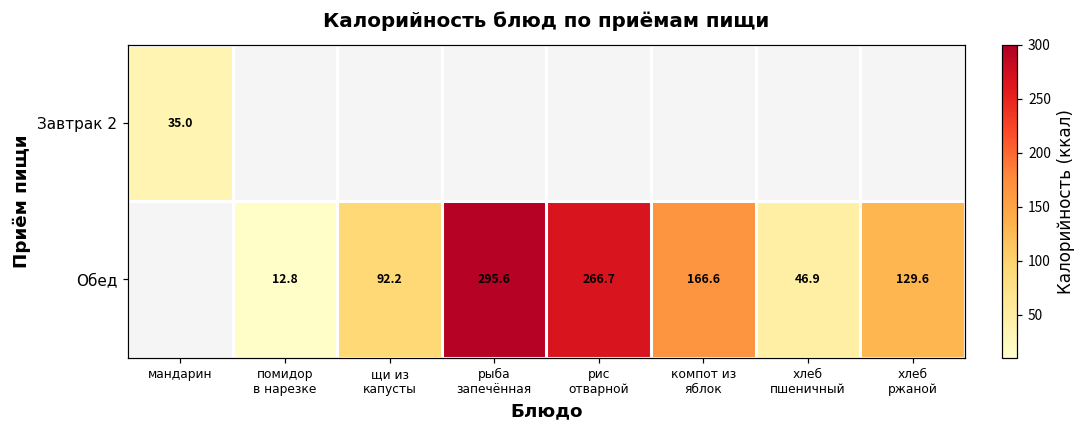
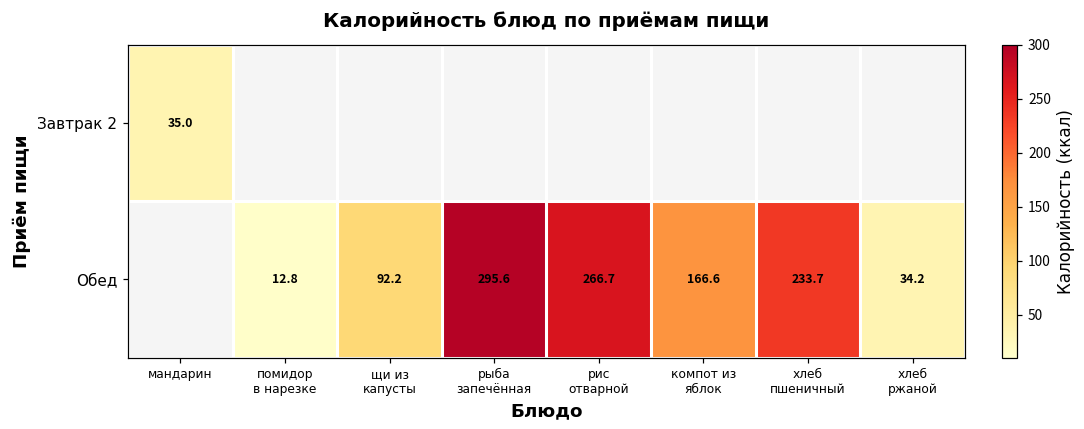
  {
    "Завтрак 2": {
      "мандарин": 35.0
    },
    "Обед": {
      "помидор в нарезке": 12.8,
      "щи из капусты": 92.2,
      "рыба запечённая": 295.6,
      "рис отварной": 266.7,
      "компот из яблок": 166.6,
-     "хлеб пшеничный": 46.9,
-     "хлеб ржаной": 129.6
+     "хлеб пшеничный": 233.7,
+     "хлеб ржаной": 34.2
    }
  }
